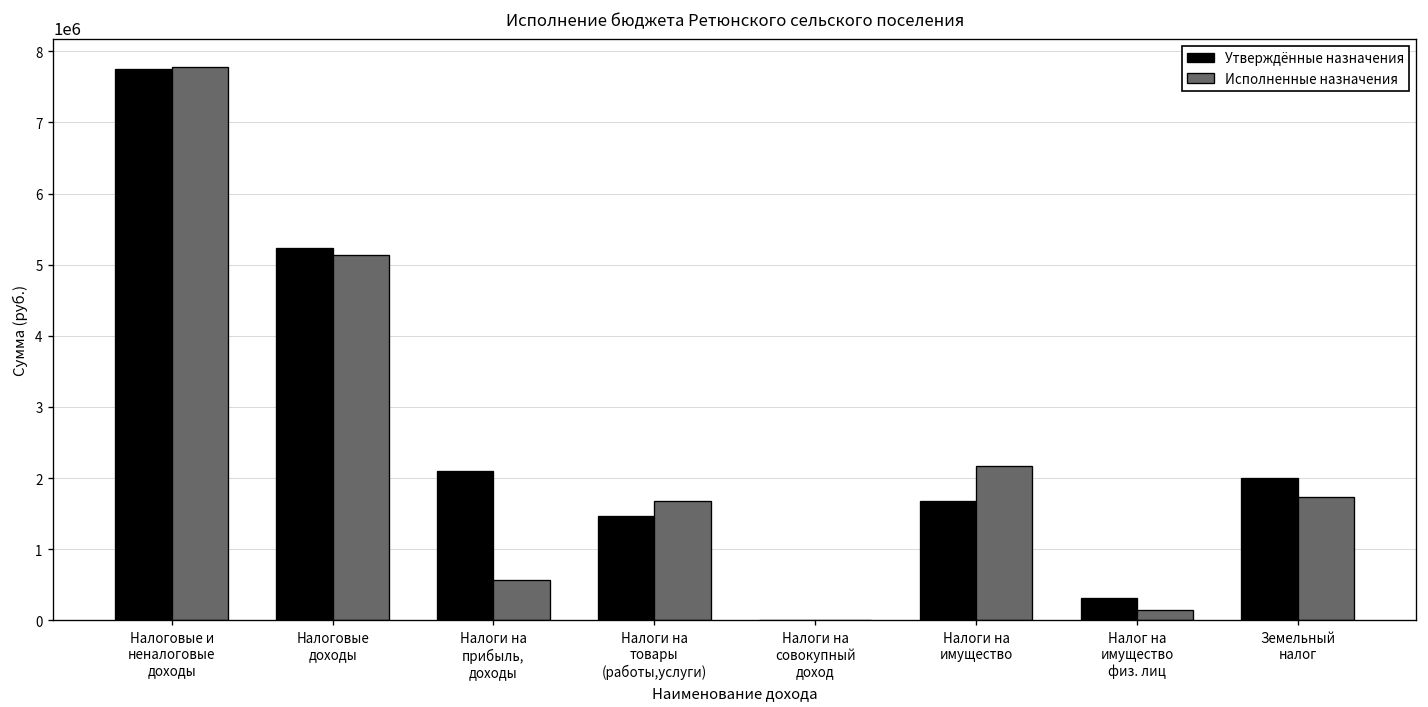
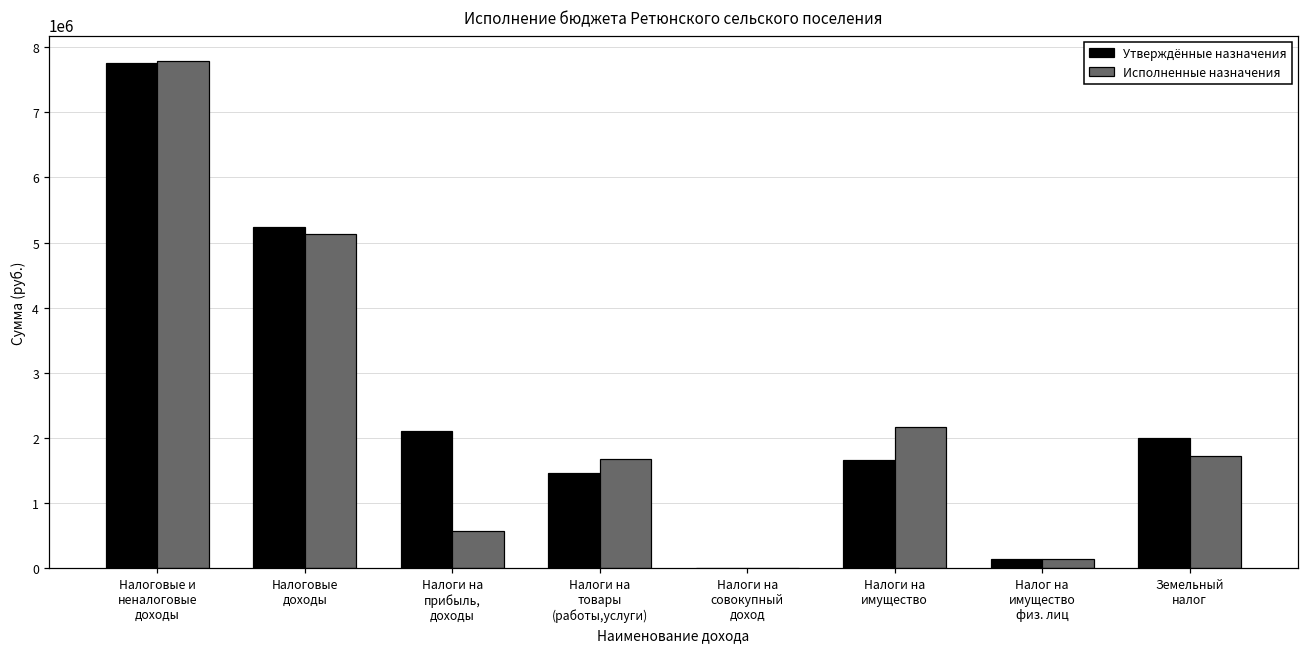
  {
    "Утверждённые назначения": {
      "Налоговые и неналоговые доходы": 7800000,
      "Налоговые доходы": 5200000,
      "Налоги на прибыль, доходы": 2100000,
      "Налоги на товары (работы,услуги)": 1500000,
      "Налоги на имущество": 1700000,
-     "Налог на имущество физ. лиц": 300000,
+     "Налог на имущество физ. лиц": 100000,
      "Земельный налог": 2000000
    },
    "Исполненные назначения": {
      "Налоговые и неналоговые доходы": 7800000,
      "Налоговые доходы": 5100000,
      "Налоги на прибыль, доходы": 600000,
      "Налоги на товары (работы,услуги)": 1700000,
      "Налоги на имущество": 2200000,
      "Налог на имущество физ. лиц": 200000,
      "Земельный налог": 1700000
    }
  }
